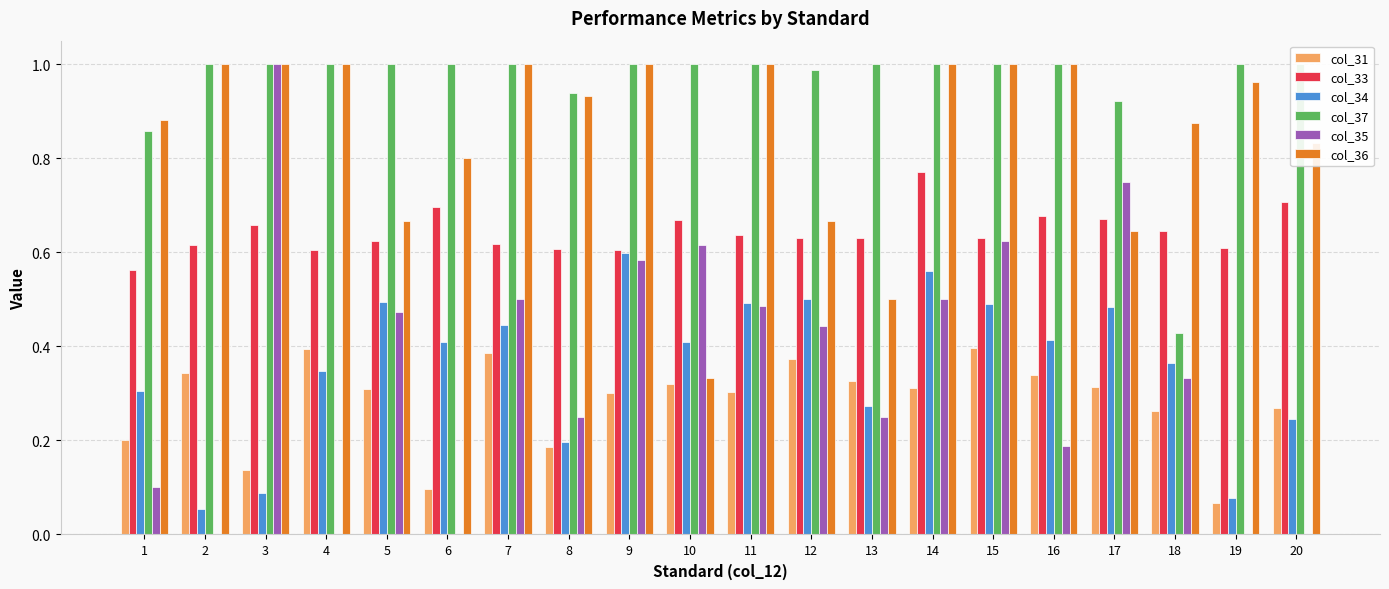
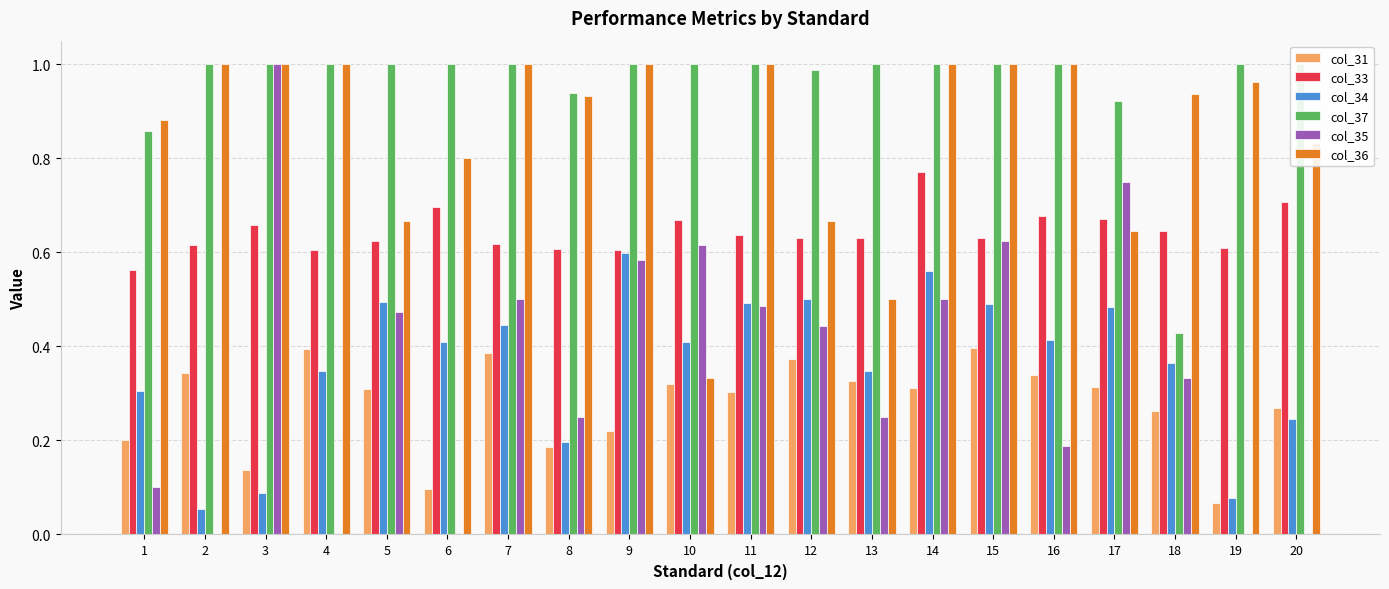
  {
    "col_31": {
      "1": 0.20,
      "2": 0.34,
      "3": 0.14,
      "4": 0.40,
      "5": 0.31,
      "6": 0.10,
      "7": 0.39,
      "8": 0.19,
-     "9": 0.30,
+     "9": 0.22,
      "10": 0.32,
      "11": 0.30,
      "12": 0.37,
      "13": 0.33,
      "14": 0.31,
      "15": 0.40,
      "16": 0.34,
      "17": 0.31,
      "18": 0.26,
      "19": 0.07,
      "20": 0.27
    },
    "col_33": {
      "1": 0.56,
      "2": 0.62,
      "3": 0.66,
      "4": 0.61,
      "5": 0.62,
      "6": 0.70,
      "7": 0.62,
      "8": 0.61,
      "9": 0.60,
      "10": 0.67,
      "11": 0.64,
      "12": 0.63,
      "13": 0.63,
      "14": 0.77,
      "15": 0.63,
      "16": 0.68,
      "17": 0.67,
      "18": 0.65,
      "19": 0.61,
      "20": 0.71
    },
    "col_34": {
      "1": 0.31,
      "2": 0.06,
      "3": 0.09,
      "4": 0.35,
      "5": 0.50,
      "6": 0.41,
      "7": 0.45,
      "8": 0.20,
      "9": 0.60,
      "10": 0.41,
      "11": 0.49,
      "12": 0.50,
-     "13": 0.27,
+     "13": 0.35,
      "14": 0.56,
      "15": 0.49,
      "16": 0.41,
      "17": 0.48,
      "18": 0.36,
      "19": 0.08,
      "20": 0.25
    },
    "col_37": {
      "1": 0.86,
      "2": 1.00,
      "3": 1.00,
      "4": 1.00,
      "5": 1.00,
      "6": 1.00,
      "7": 1.00,
      "8": 0.94,
      "9": 1.00,
      "10": 1.00,
      "11": 1.00,
      "12": 0.99,
      "13": 1.00,
      "14": 1.00,
      "15": 1.00,
      "16": 1.00,
      "17": 0.92,
      "18": 0.43,
      "19": 1.00
    },
    "col_35": {
      "1": 0.10,
      "2": 0.00,
      "3": 1.00,
      "4": 0.00,
      "5": 0.47,
      "6": 0.00,
      "7": 0.50,
      "8": 0.25,
      "9": 0.58,
      "10": 0.62,
      "11": 0.49,
      "12": 0.44,
      "13": 0.25,
      "14": 0.50,
      "15": 0.63,
      "16": 0.19,
      "17": 0.75,
      "18": 0.33,
      "19": 0.00,
      "20": 0.00
    },
    "col_36": {
      "1": 0.88,
      "2": 1.00,
      "3": 1.00,
      "4": 1.00,
      "5": 0.67,
      "6": 0.80,
      "7": 1.00,
      "8": 0.93,
      "9": 1.00,
      "10": 0.33,
      "11": 1.00,
      "12": 0.67,
      "13": 0.50,
      "14": 1.00,
      "15": 1.00,
      "16": 1.00,
      "17": 0.65,
-     "18": 0.88,
+     "18": 0.94,
      "19": 0.96
    }
  }
